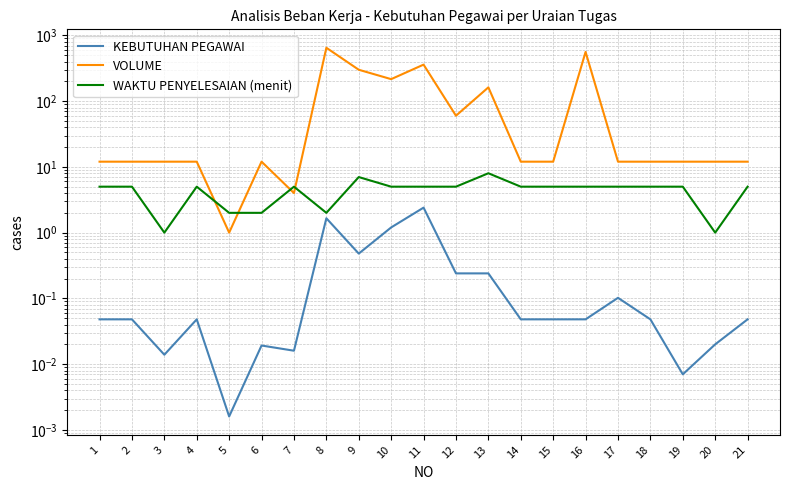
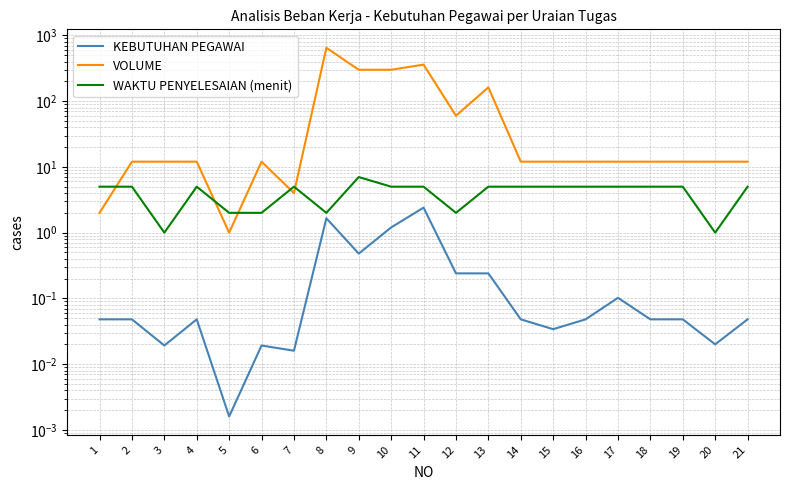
  {
    "KEBUTUHAN PEGAWAI": {
      "1": 0.05,
      "2": 0.05,
-     "3": 0.014,
+     "3": 0.019,
      "4": 0.05,
      "5": 0.0016,
      "6": 0.019,
      "7": 0.016,
      "8": 1.7,
      "9": 0.5,
      "10": 1.2,
      "11": 2.4,
      "12": 0.24,
      "13": 0.24,
      "14": 0.05,
-     "15": 0.05,
+     "15": 0.03,
      "16": 0.05,
      "17": 0.10,
      "18": 0.05,
-     "19": 0.007,
+     "19": 0.05,
      "20": 0.020,
      "21": 0.05
    },
    "VOLUME": {
-     "1": 12,
+     "1": 2,
      "2": 12,
      "3": 12,
      "4": 12,
      "5": 1,
      "6": 12,
      "7": 4,
      "8": 600,
      "9": 300,
-     "10": 220,
+     "10": 300,
      "11": 400,
      "12": 60,
      "13": 160,
      "14": 12,
      "15": 12,
-     "16": 600,
+     "16": 12,
      "17": 12,
      "18": 12,
      "19": 12,
      "20": 12,
      "21": 12
    },
    "WAKTU PENYELESAIAN (menit)": {
      "1": 5,
      "2": 5,
      "3": 1,
      "4": 5,
      "5": 2,
      "6": 2,
      "7": 5,
      "8": 2,
      "9": 7,
      "10": 5,
      "11": 5,
-     "12": 5,
-     "13": 8,
+     "12": 2,
+     "13": 5,
      "14": 5,
      "15": 5,
      "16": 5,
      "17": 5,
      "18": 5,
      "19": 5,
      "20": 1,
      "21": 5
    }
  }
